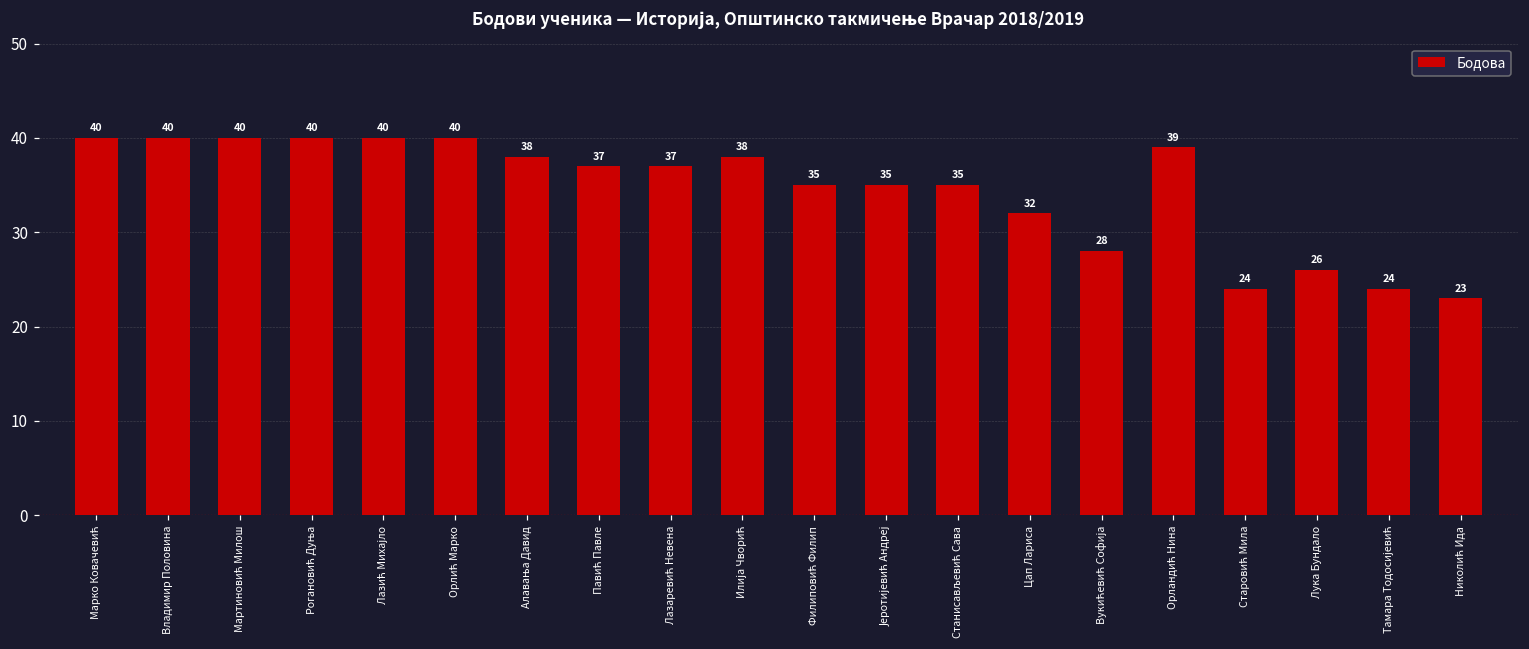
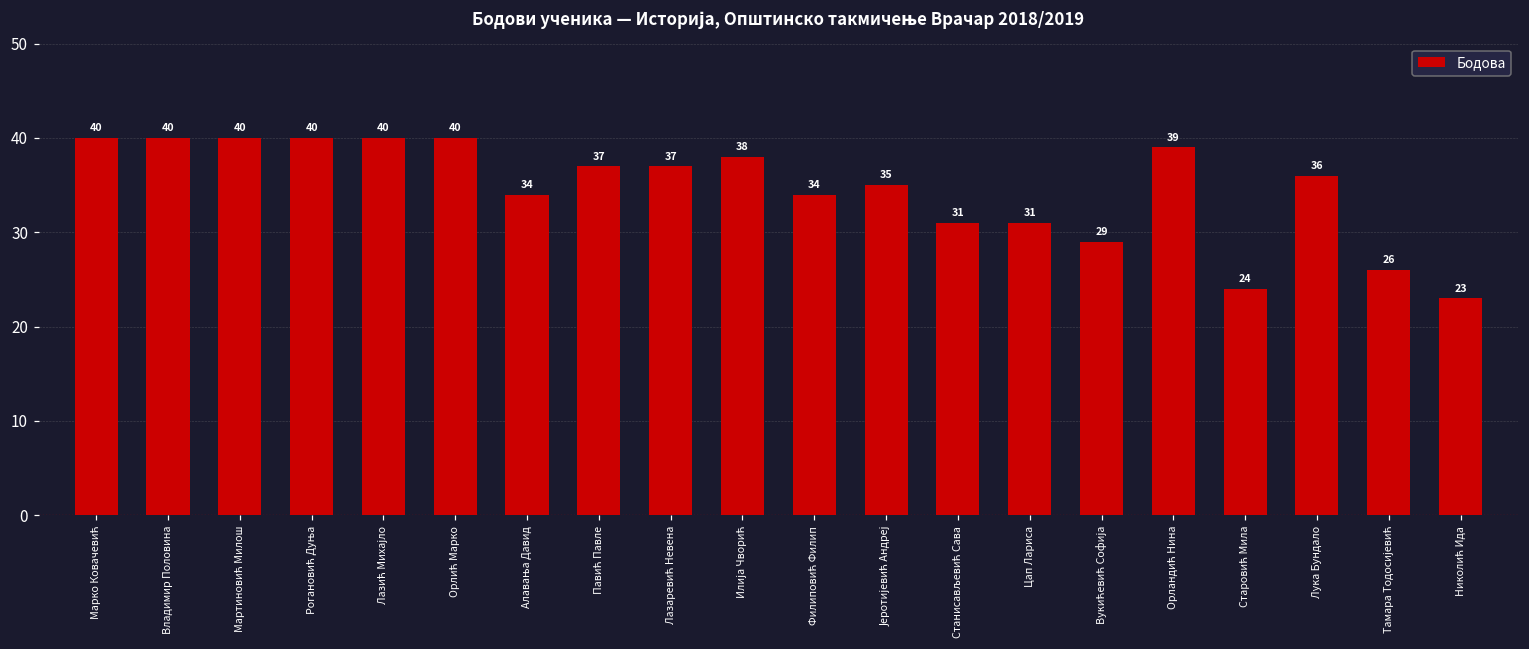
  {
    "Марко Ковачевић": 40,
    "Владимир Половина": 40,
    "Мартиновић Милош": 40,
    "Рогановић Дуња": 40,
    "Лазић Михајло": 40,
    "Орлић Марко": 40,
-   "Алавања Давид": 38,
+   "Алавања Давид": 34,
    "Павић Павле": 37,
    "Лазаревић Невена": 37,
    "Илија Чворић": 38,
-   "Филиповић Филип": 35,
+   "Филиповић Филип": 34,
    "Јеротијевић Андреј": 35,
-   "Станисављевић Сава": 35,
-   "Цап Лариса": 32,
-   "Вукићевић Софија": 28,
+   "Станисављевић Сава": 31,
+   "Цап Лариса": 31,
+   "Вукићевић Софија": 29,
    "Орландић Нина": 39,
    "Старовић Мила": 24,
-   "Лука Бундало": 26,
-   "Тамара Тодосијевић": 24,
+   "Лука Бундало": 36,
+   "Тамара Тодосијевић": 26,
    "Николић Ида": 23
  }
